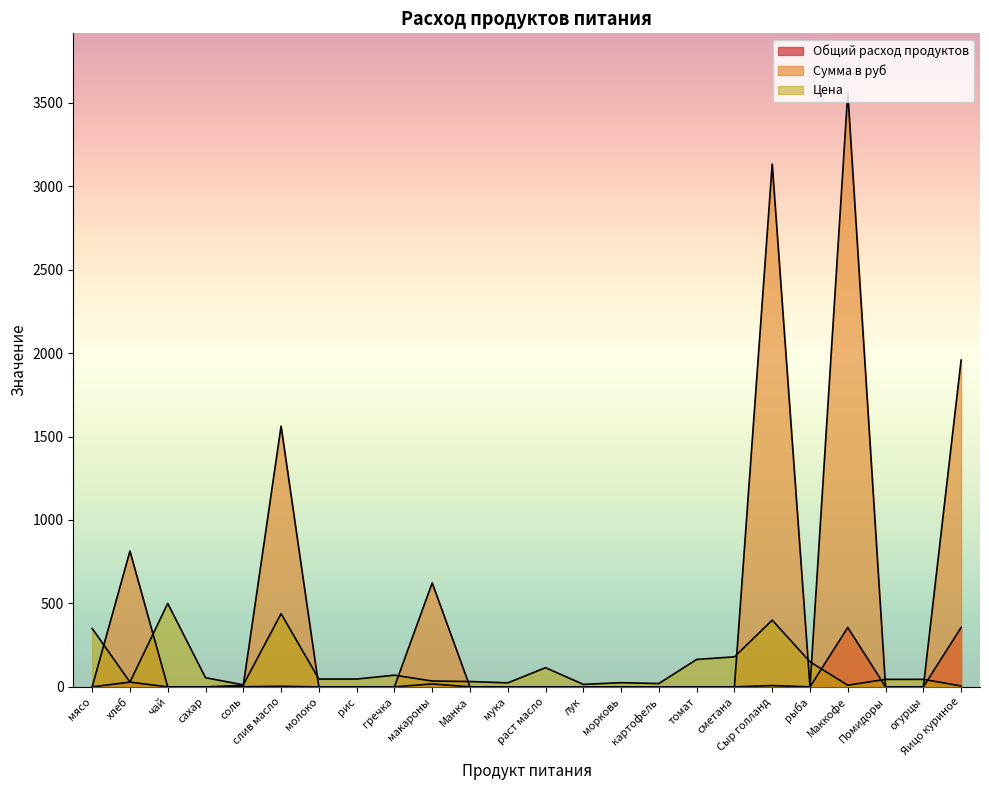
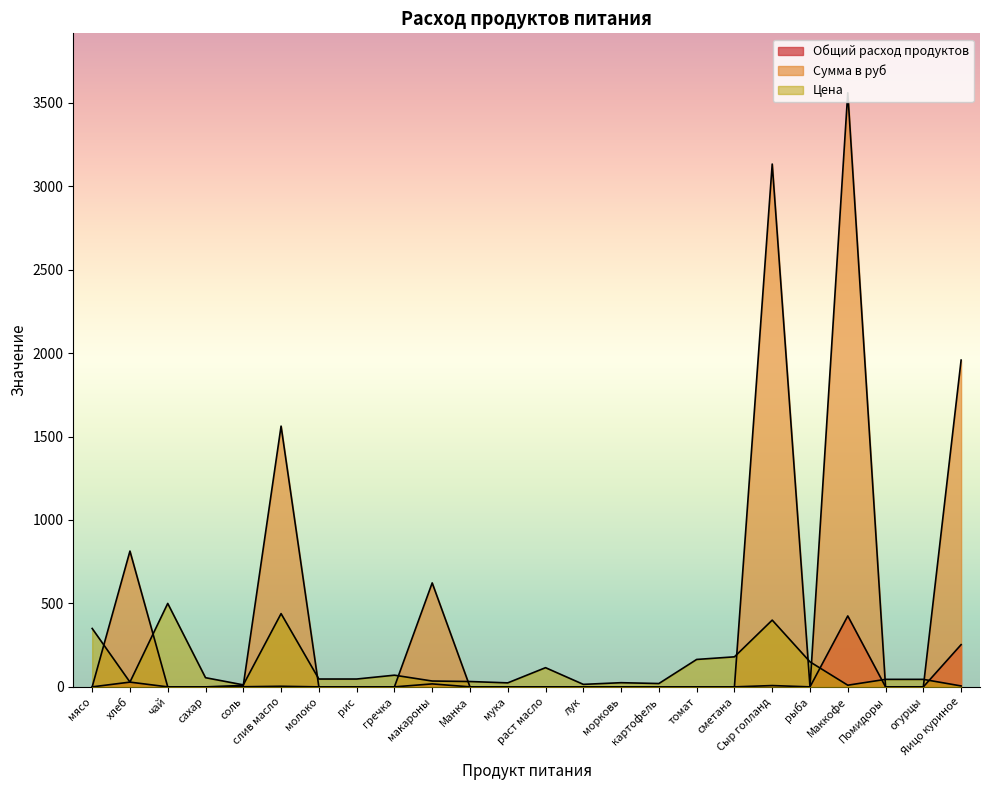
  {
    "Общий расход продуктов": {
      "слив масло": 0,
      "макароны": 20,
      "Сыр голланд": 10,
-     "Маккофе": 360,
-     "Яицо куриное": 360
+     "Маккофе": 430,
+     "Яицо куриное": 250
    }
  }
